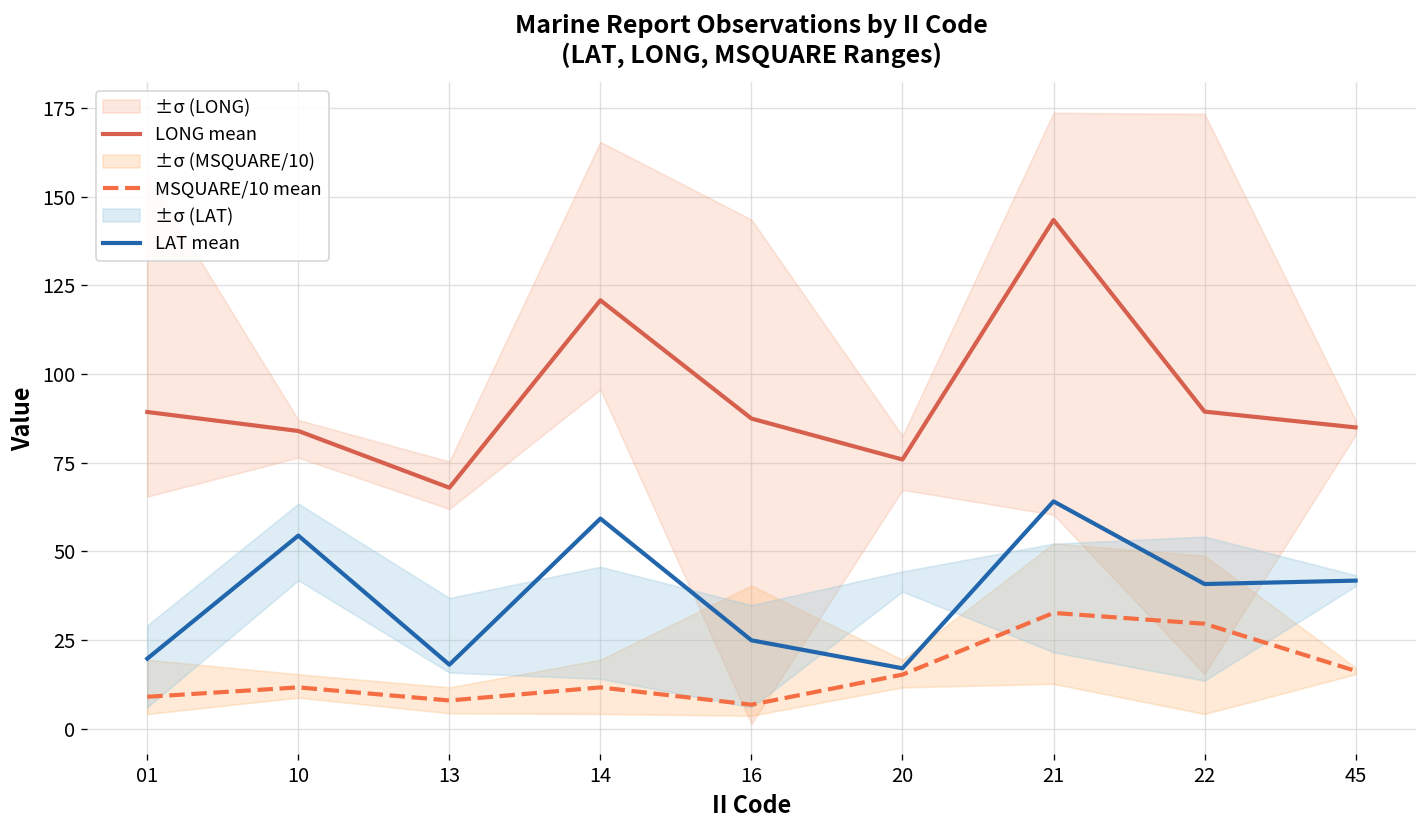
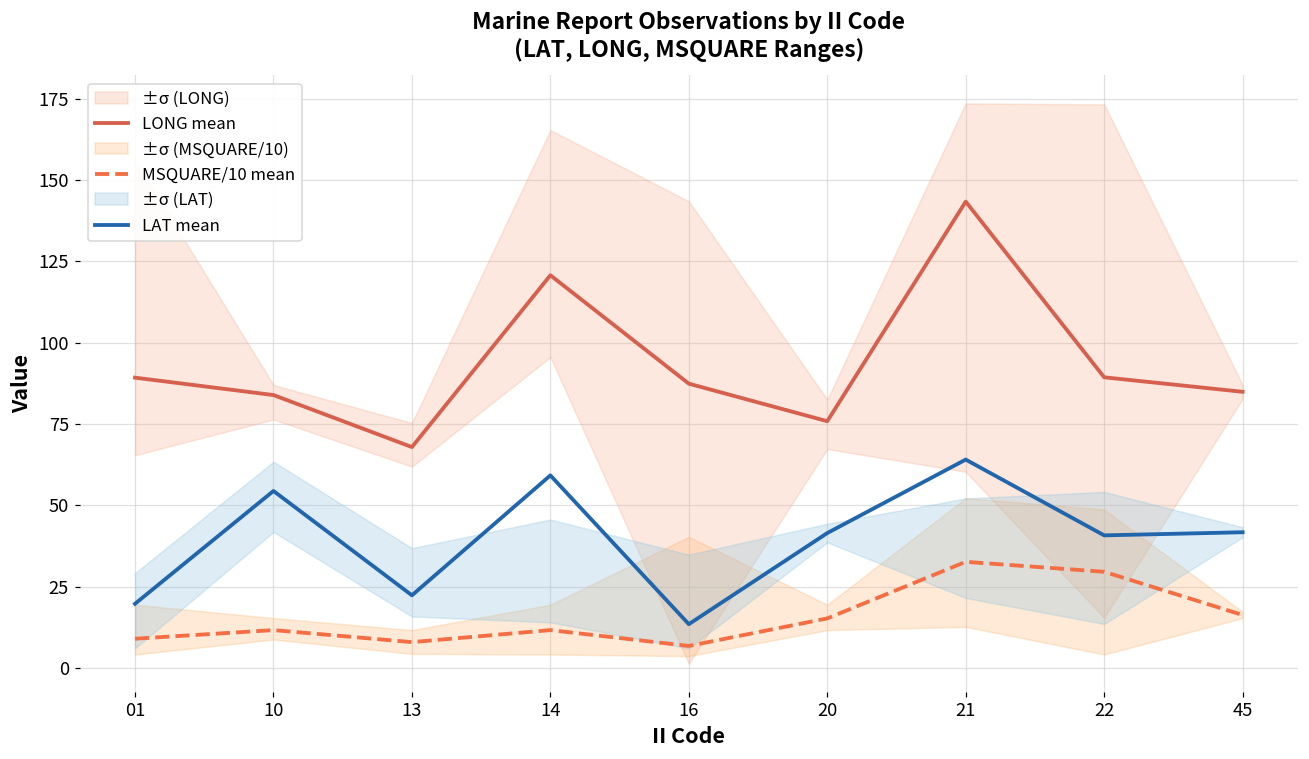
  {
    "LAT mean": {
      "10": 54,
-     "13": 18,
+     "13": 22,
      "14": 59,
-     "16": 25,
-     "20": 17,
+     "16": 13,
+     "20": 41,
      "21": 64,
      "22": 41,
      "45": 42
    }
  }
